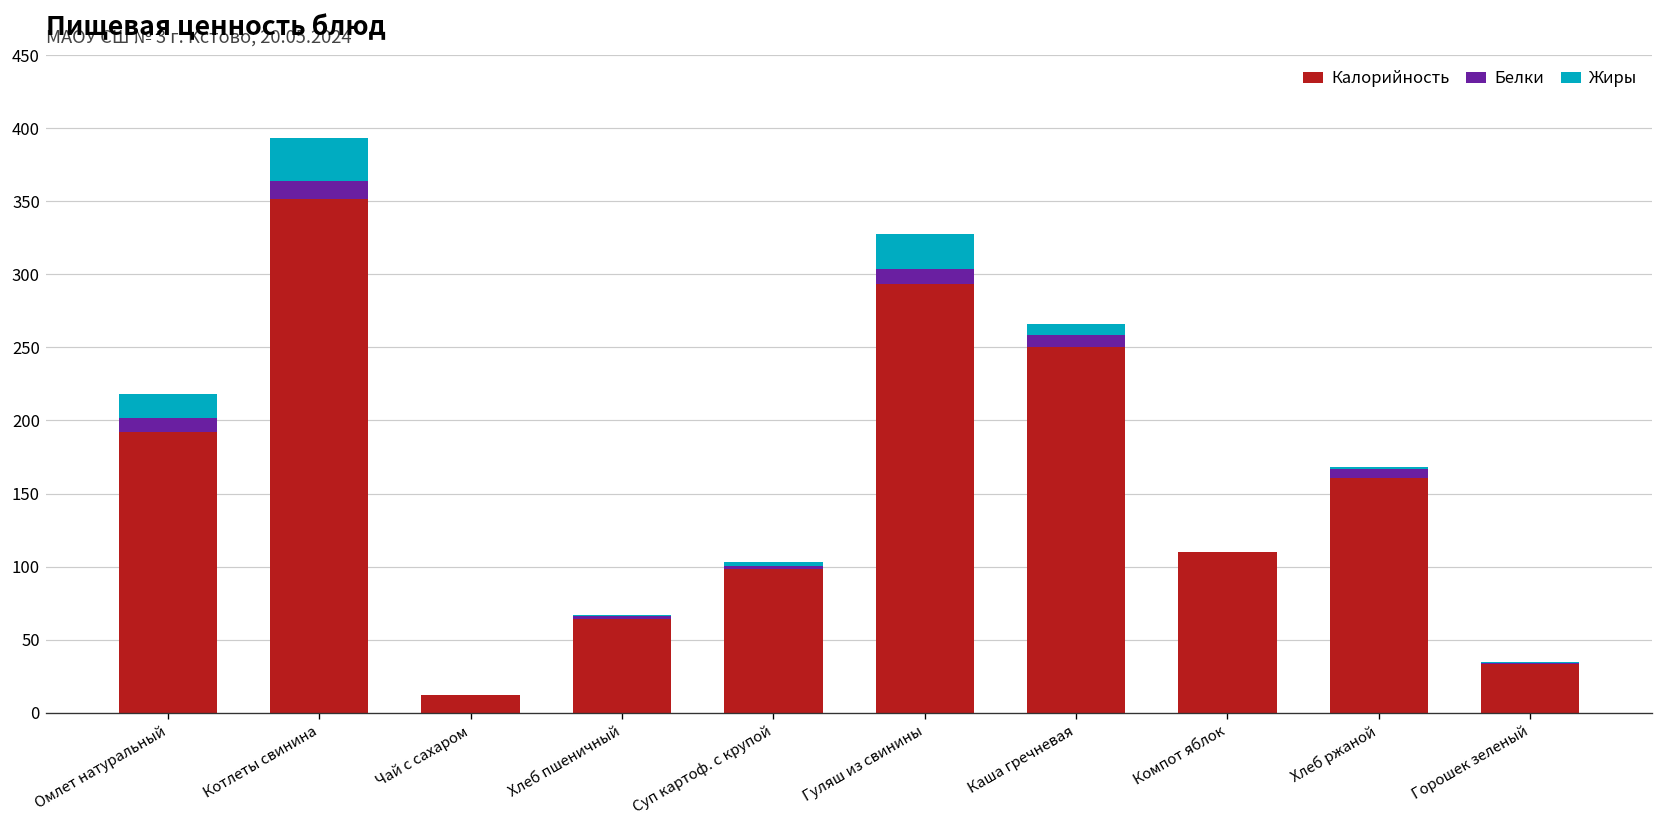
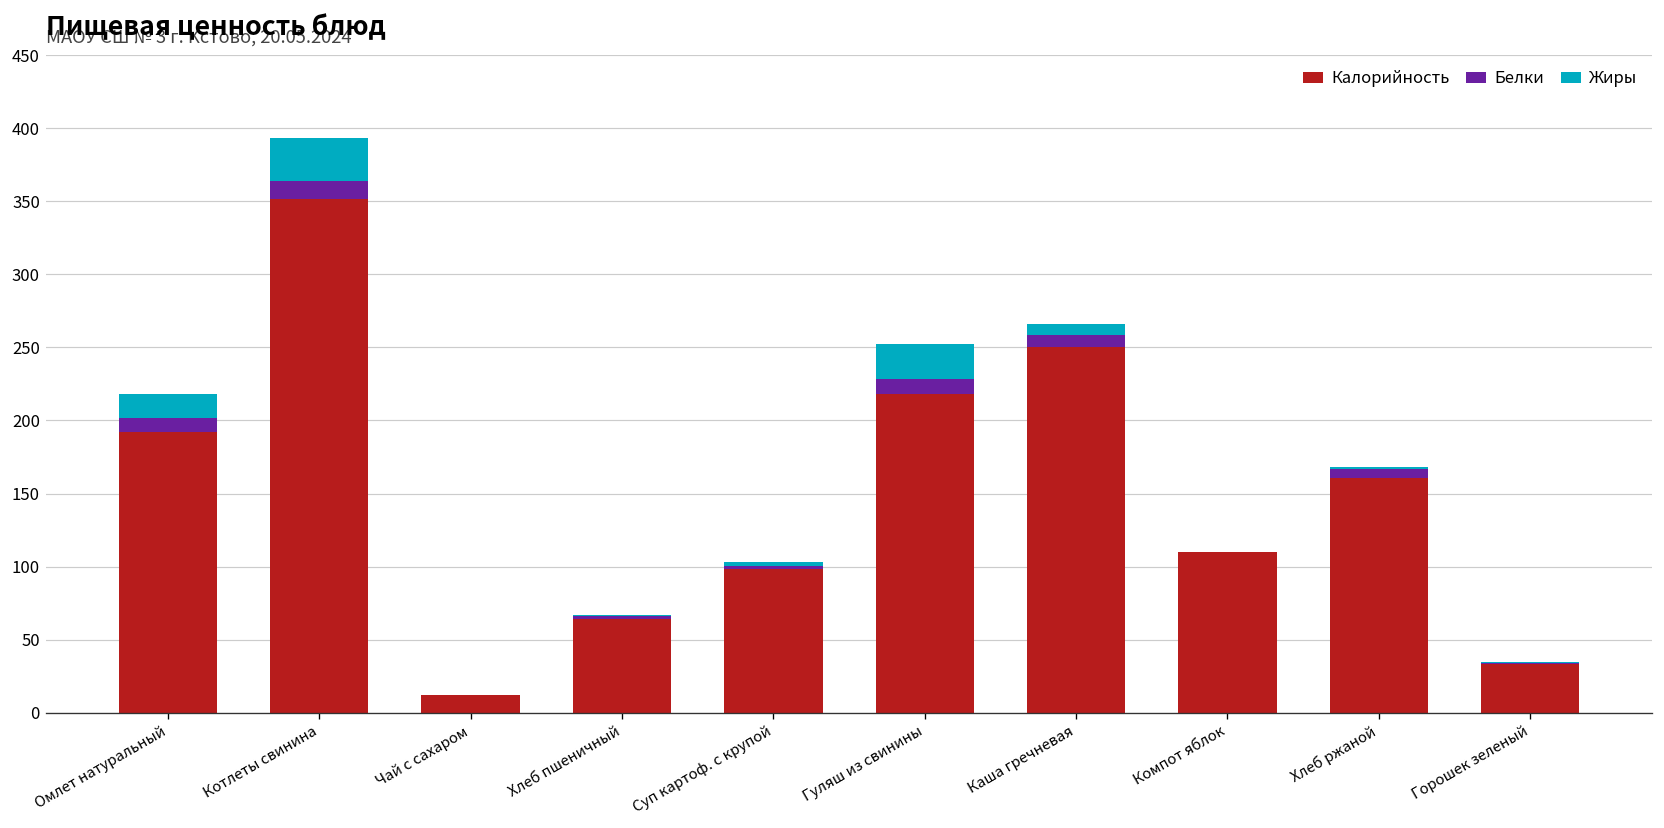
  {
    "Калорийность": {
      "Омлет натуральный": 192,
      "Котлеты свинина": 352,
      "Чай с сахаром": 12,
      "Хлеб пшеничный": 64,
      "Суп картоф. с крупой": 98,
-     "Гуляш из свинины": 294,
+     "Гуляш из свинины": 218,
      "Каша гречневая": 250,
      "Компот яблок": 110,
      "Хлеб ржаной": 161,
      "Горошек зеленый": 33
    },
    "Белки": {
      "Омлет натуральный": 10,
      "Котлеты свинина": 12,
      "Хлеб пшеничный": 2,
      "Суп картоф. с крупой": 2,
      "Гуляш из свинины": 10,
      "Каша гречневая": 8,
      "Хлеб ржаной": 6
    },
    "Жиры": {
      "Омлет натуральный": 16,
      "Котлеты свинина": 30,
      "Суп картоф. с крупой": 3,
      "Гуляш из свинины": 24,
      "Каша гречневая": 8
    }
  }
